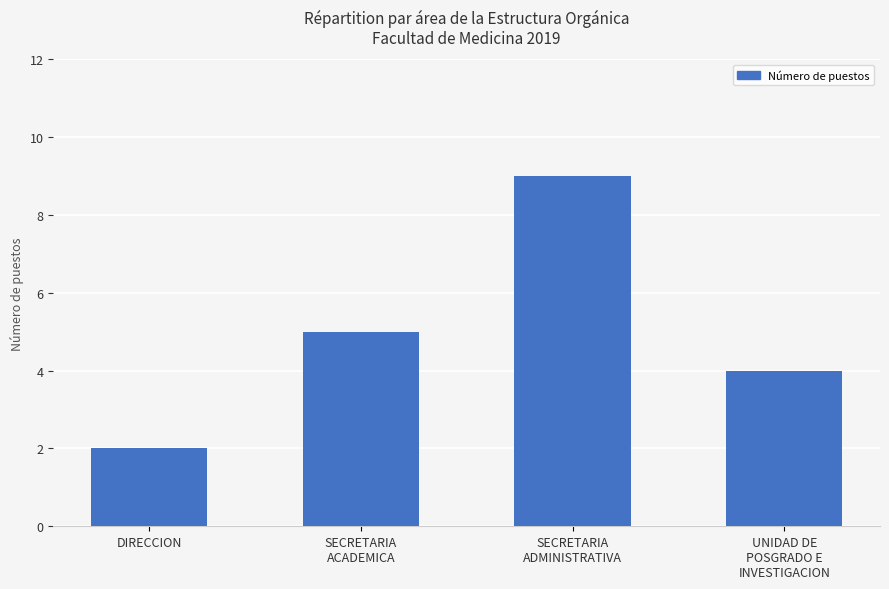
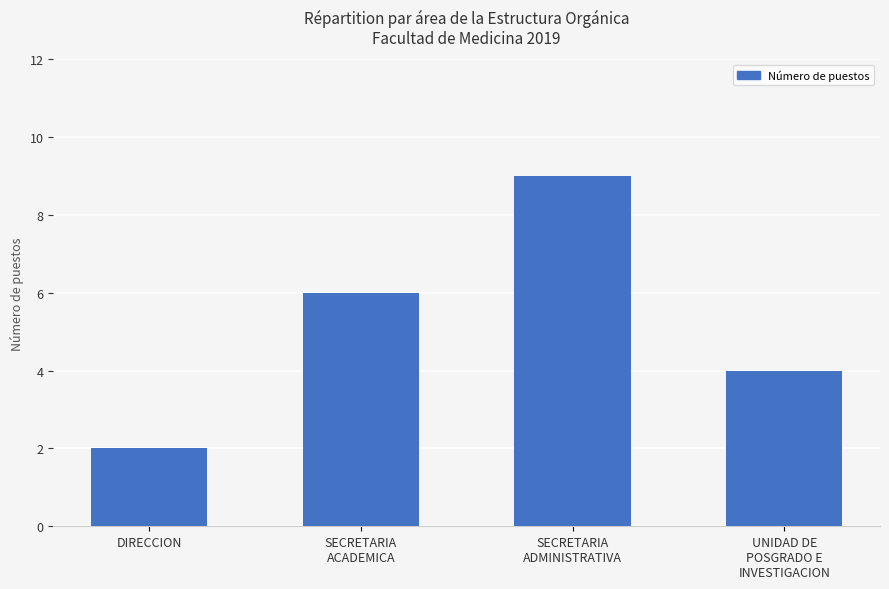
  {
    "DIRECCION": 2,
-   "SECRETARIA ACADEMICA": 5,
+   "SECRETARIA ACADEMICA": 6,
    "SECRETARIA ADMINISTRATIVA": 9,
    "UNIDAD DE POSGRADO E INVESTIGACION": 4
  }
